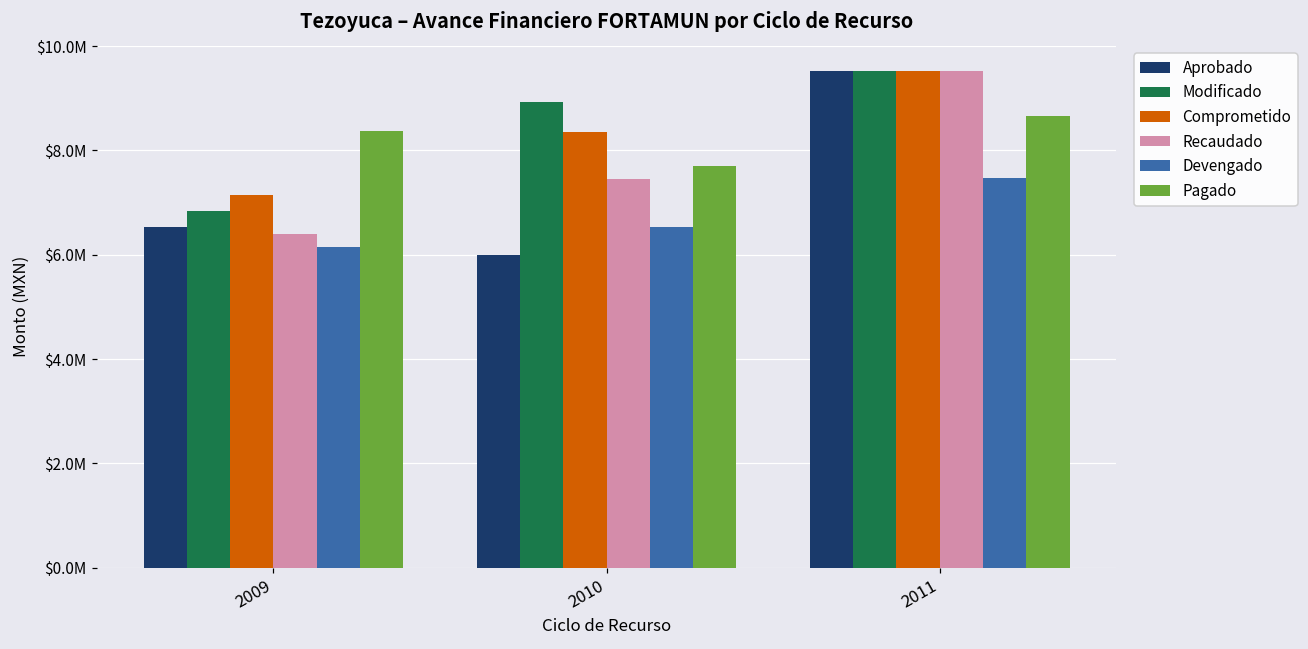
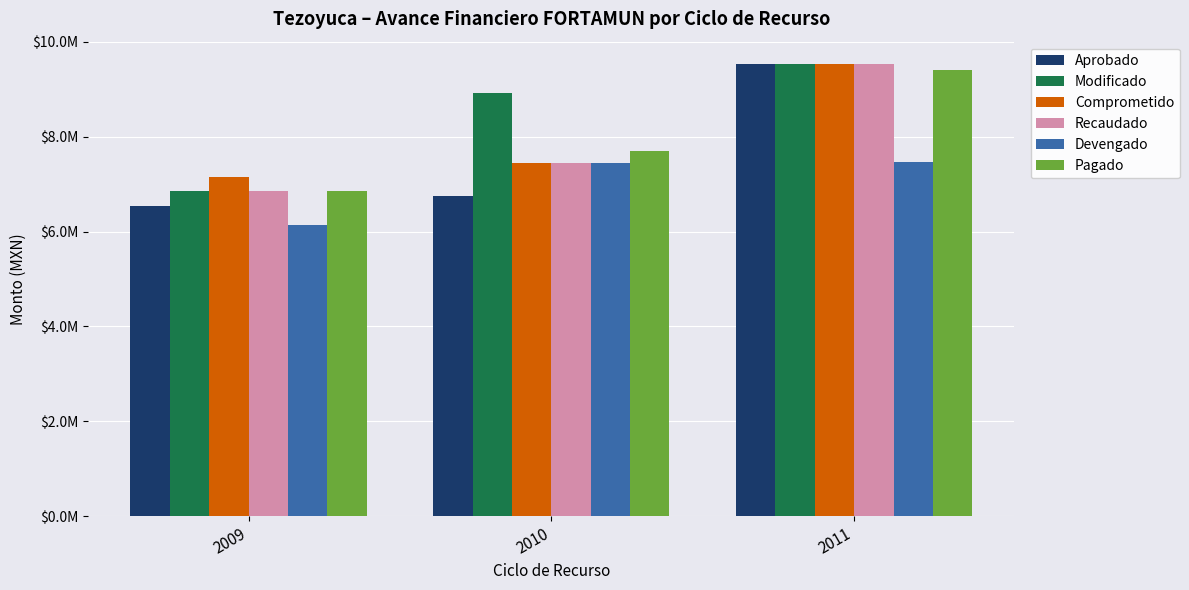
  {
    "Aprobado": {
      "2009": "$6500000",
-     "2010": "$6000000",
+     "2010": "$6800000",
      "2011": "$9500000"
    },
    "Modificado": {
      "2009": "$6800000",
      "2010": "$8900000",
      "2011": "$9500000"
    },
    "Comprometido": {
      "2009": "$7200000",
-     "2010": "$8400000",
+     "2010": "$7400000",
      "2011": "$9500000"
    },
    "Recaudado": {
-     "2009": "$6400000",
+     "2009": "$6800000",
      "2010": "$7400000",
      "2011": "$9500000"
    },
    "Devengado": {
      "2009": "$6100000",
-     "2010": "$6500000",
+     "2010": "$7400000",
      "2011": "$7500000"
    },
    "Pagado": {
-     "2009": "$8400000",
+     "2009": "$6800000",
      "2010": "$7700000",
-     "2011": "$8700000"
+     "2011": "$9400000"
    }
  }
